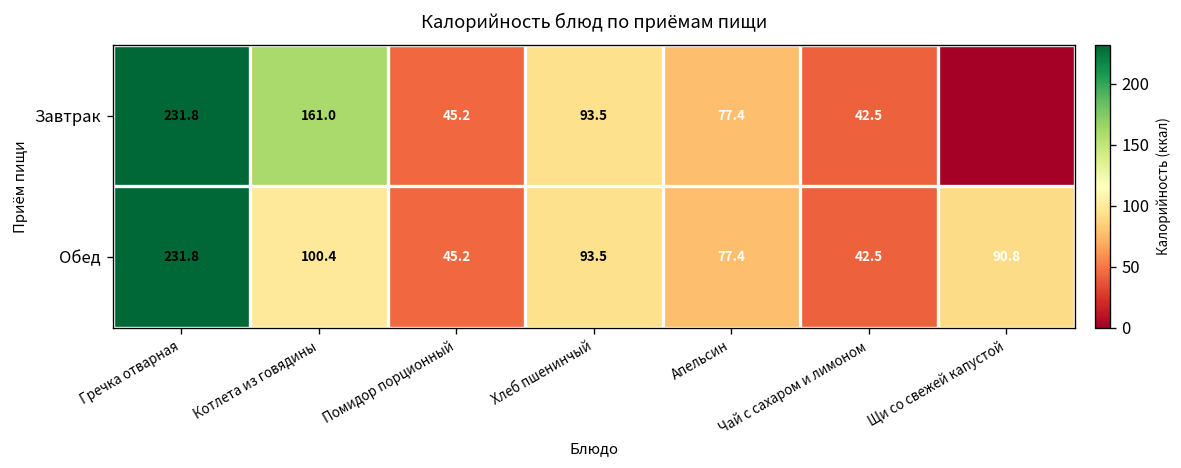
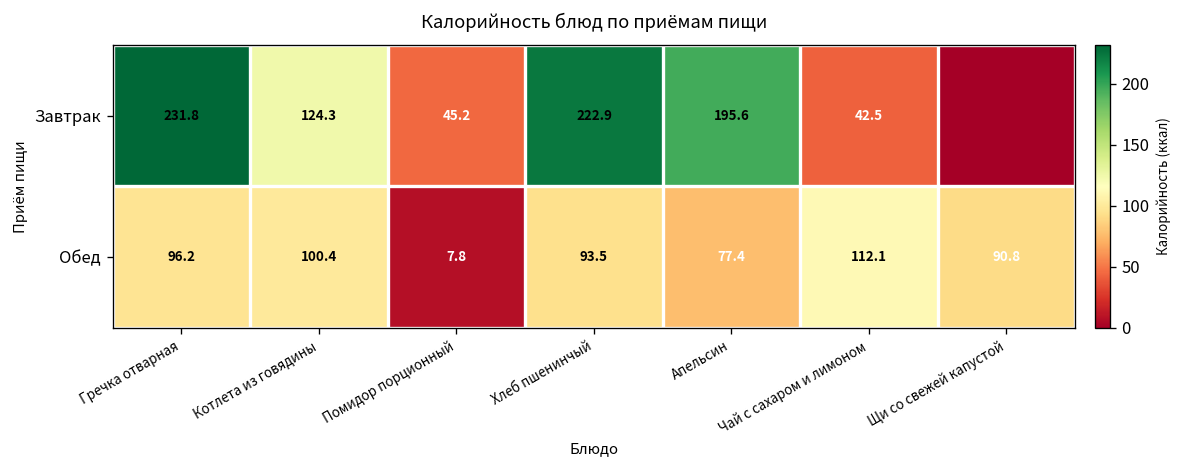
  {
    "Завтрак": {
      "Гречка отварная": 231.8,
-     "Котлета из говядины": 161.0,
+     "Котлета из говядины": 124.3,
      "Помидор порционный": 45.2,
-     "Хлеб пшенинчый": 93.5,
-     "Апельсин": 77.4,
+     "Хлеб пшенинчый": 222.9,
+     "Апельсин": 195.6,
      "Чай с сахаром и лимоном": 42.5
    },
    "Обед": {
-     "Гречка отварная": 231.8,
+     "Гречка отварная": 96.2,
      "Котлета из говядины": 100.4,
-     "Помидор порционный": 45.2,
+     "Помидор порционный": 7.8,
      "Хлеб пшенинчый": 93.5,
      "Апельсин": 77.4,
-     "Чай с сахаром и лимоном": 42.5,
+     "Чай с сахаром и лимоном": 112.1,
      "Щи со свежей капустой": 90.8
    }
  }
